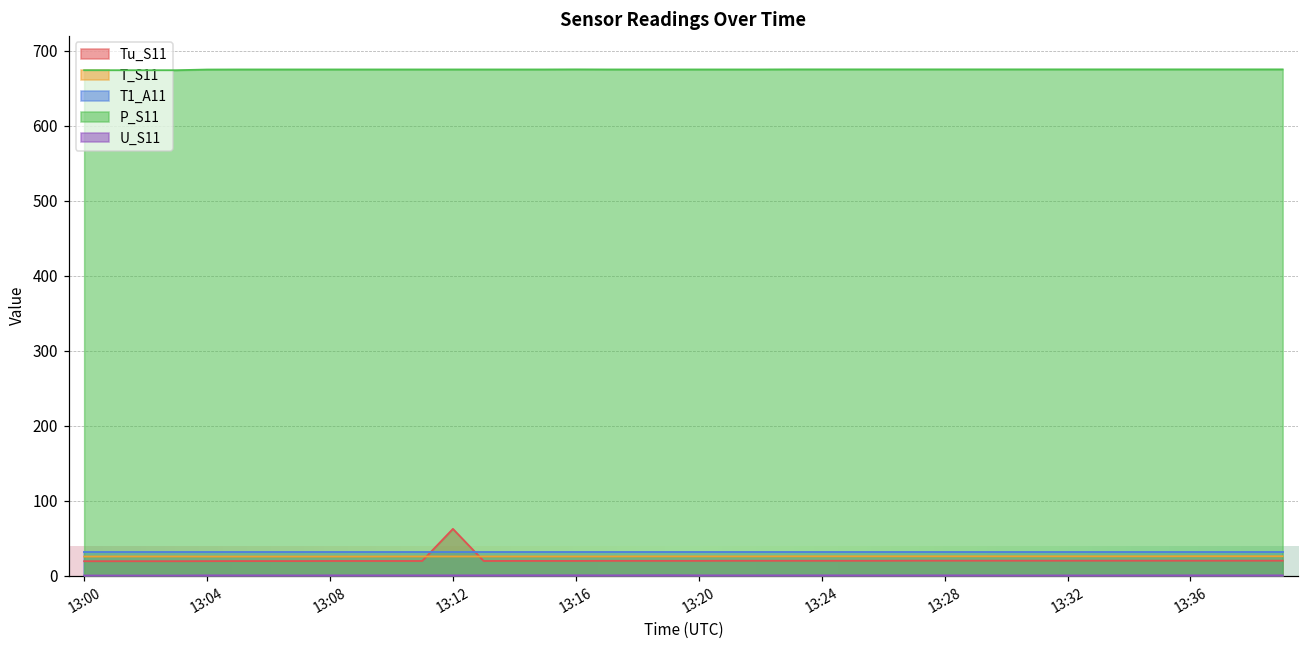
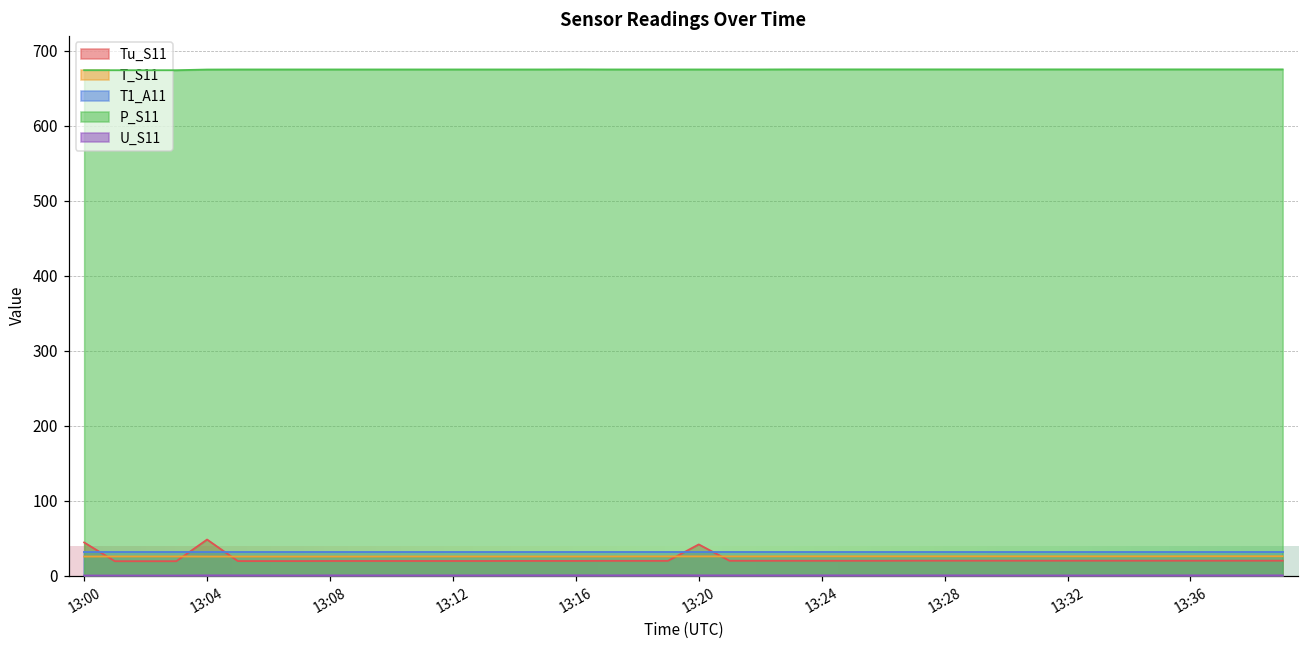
  {
    "Tu_S11": {
-     "13:00": 20,
-     "13:04": 20,
+     "13:00": 40,
+     "13:04": 50,
      "13:08": 20,
-     "13:12": 60,
+     "13:12": 20,
      "13:16": 20,
-     "13:20": 20,
+     "13:20": 40,
      "13:24": 20,
      "13:28": 20,
      "13:32": 20,
      "13:36": 20
    },
    "T_S11": {
      "13:00": 30,
      "13:04": 30,
      "13:08": 30,
      "13:12": 30,
      "13:16": 30,
      "13:20": 30,
      "13:24": 30,
      "13:28": 30,
      "13:32": 30,
      "13:36": 30
    },
    "T1_A11": {
      "13:00": 30,
      "13:04": 30,
      "13:08": 30,
      "13:12": 30,
      "13:16": 30,
      "13:20": 30,
      "13:24": 30,
      "13:28": 30,
      "13:32": 30,
      "13:36": 30
    },
    "P_S11": {
      "13:04": 670,
      "13:08": 670,
      "13:12": 670,
      "13:16": 670,
      "13:20": 670,
      "13:24": 670,
      "13:28": 670,
      "13:32": 670,
      "13:36": 670
    },
    "U_S11": {
      "13:00": 0,
      "13:04": 0,
      "13:08": 0,
      "13:12": 0,
      "13:16": 0,
      "13:20": 0,
      "13:24": 0,
      "13:28": 0,
      "13:32": 0,
      "13:36": 0
    }
  }
